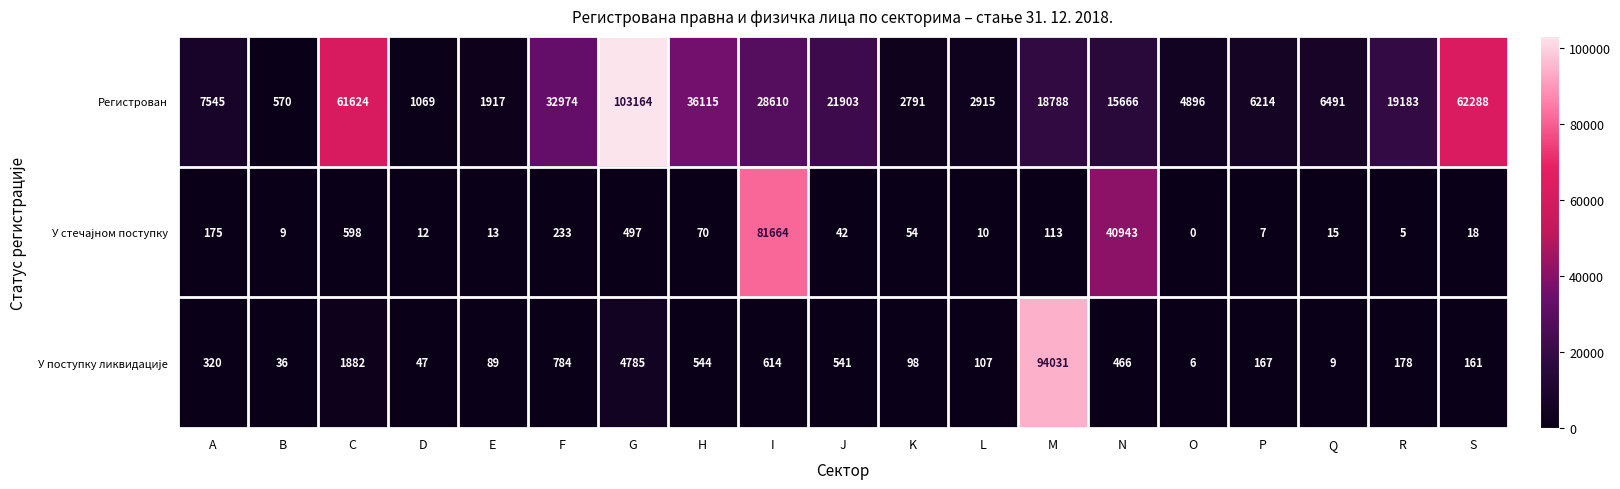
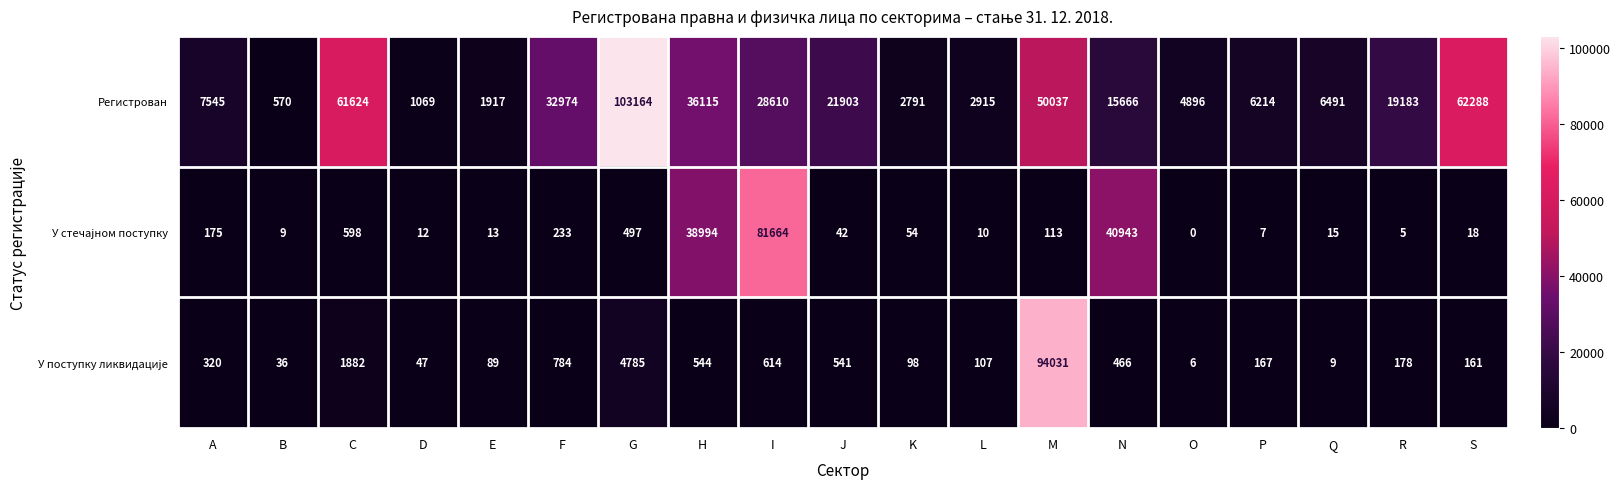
  {
    "Регистрован": {
      "A": 7545,
      "B": 570,
      "C": 61624,
      "D": 1069,
      "E": 1917,
      "F": 32974,
      "G": 103164,
      "H": 36115,
      "I": 28610,
      "J": 21903,
      "K": 2791,
      "L": 2915,
-     "M": 18788,
+     "M": 50037,
      "N": 15666,
      "O": 4896,
      "P": 6214,
      "Q": 6491,
      "R": 19183,
      "S": 62288
    },
    "У стечајном поступку": {
      "A": 175,
      "B": 9,
      "C": 598,
      "D": 12,
      "E": 13,
      "F": 233,
      "G": 497,
-     "H": 70,
+     "H": 38994,
      "I": 81664,
      "J": 42,
      "K": 54,
      "L": 10,
      "M": 113,
      "N": 40943,
      "O": 0,
      "P": 7,
      "Q": 15,
      "R": 5,
      "S": 18
    },
    "У поступку ликвидације": {
      "A": 320,
      "B": 36,
      "C": 1882,
      "D": 47,
      "E": 89,
      "F": 784,
      "G": 4785,
      "H": 544,
      "I": 614,
      "J": 541,
      "K": 98,
      "L": 107,
      "M": 94031,
      "N": 466,
      "O": 6,
      "P": 167,
      "Q": 9,
      "R": 178,
      "S": 161
    }
  }
